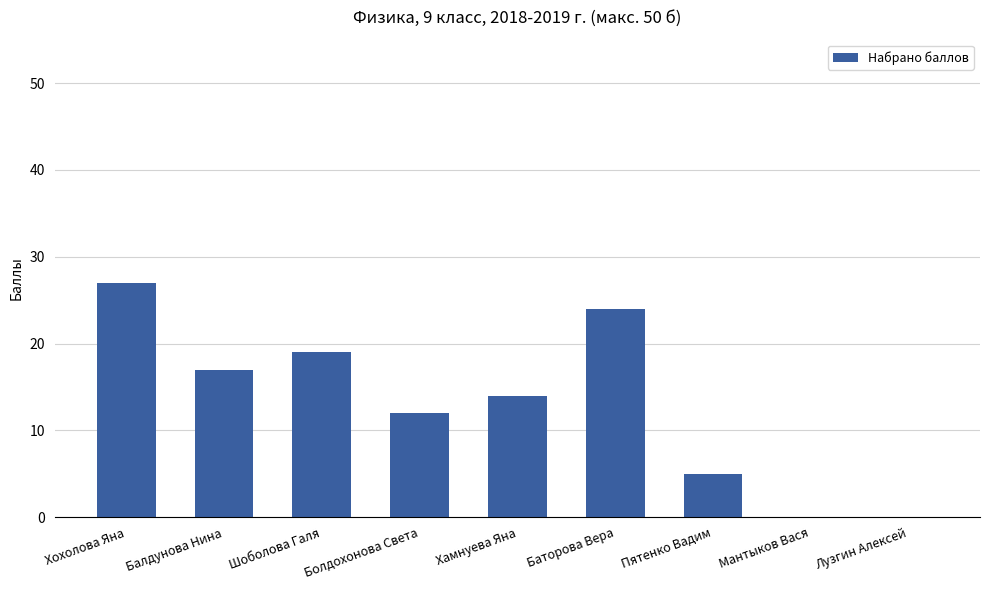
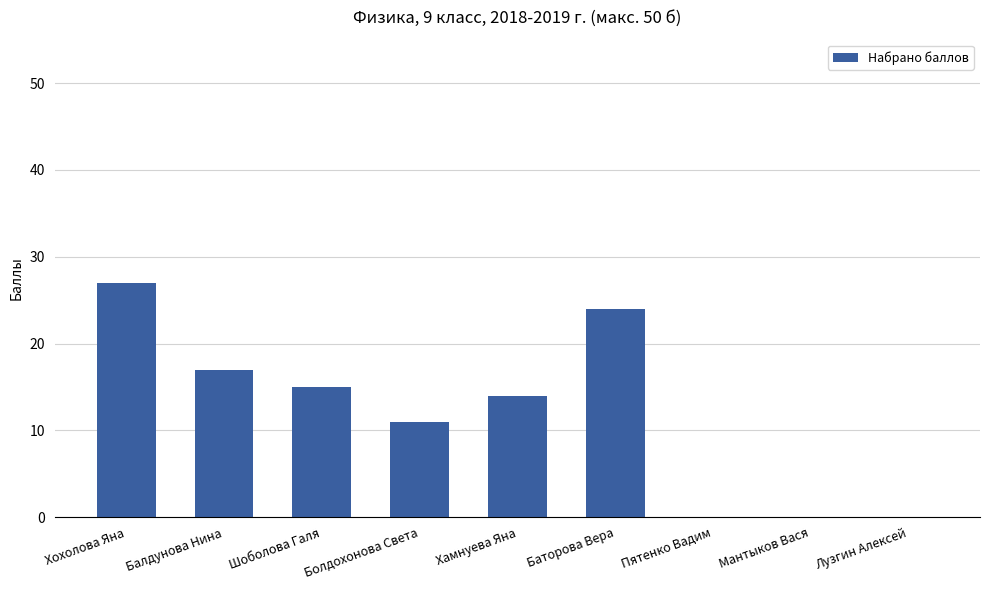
  {
    "Хохолова Яна": 27,
    "Балдунова Нина": 17,
-   "Шоболова Галя": 19,
-   "Болдохонова Света": 12,
+   "Шоболова Галя": 15,
+   "Болдохонова Света": 11,
    "Хамнуева Яна": 14,
    "Баторова Вера": 24,
-   "Пятенко Вадим": 5,
+   "Пятенко Вадим": 0,
    "Мантыков Вася": 0,
    "Лузгин Алексей": 0
  }
